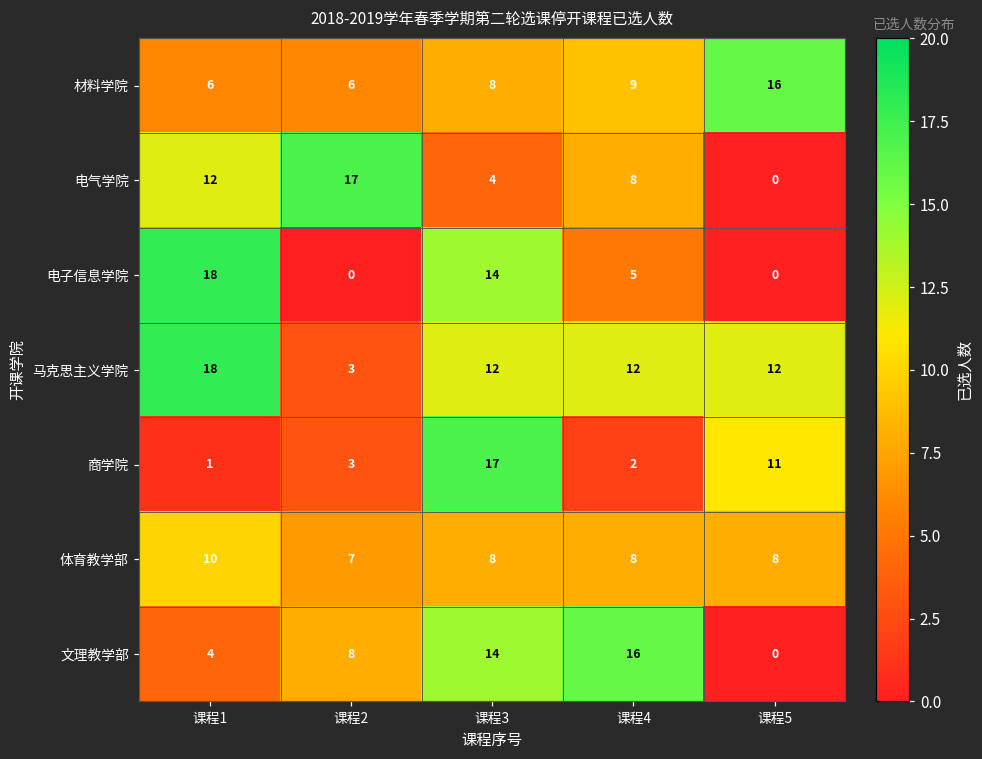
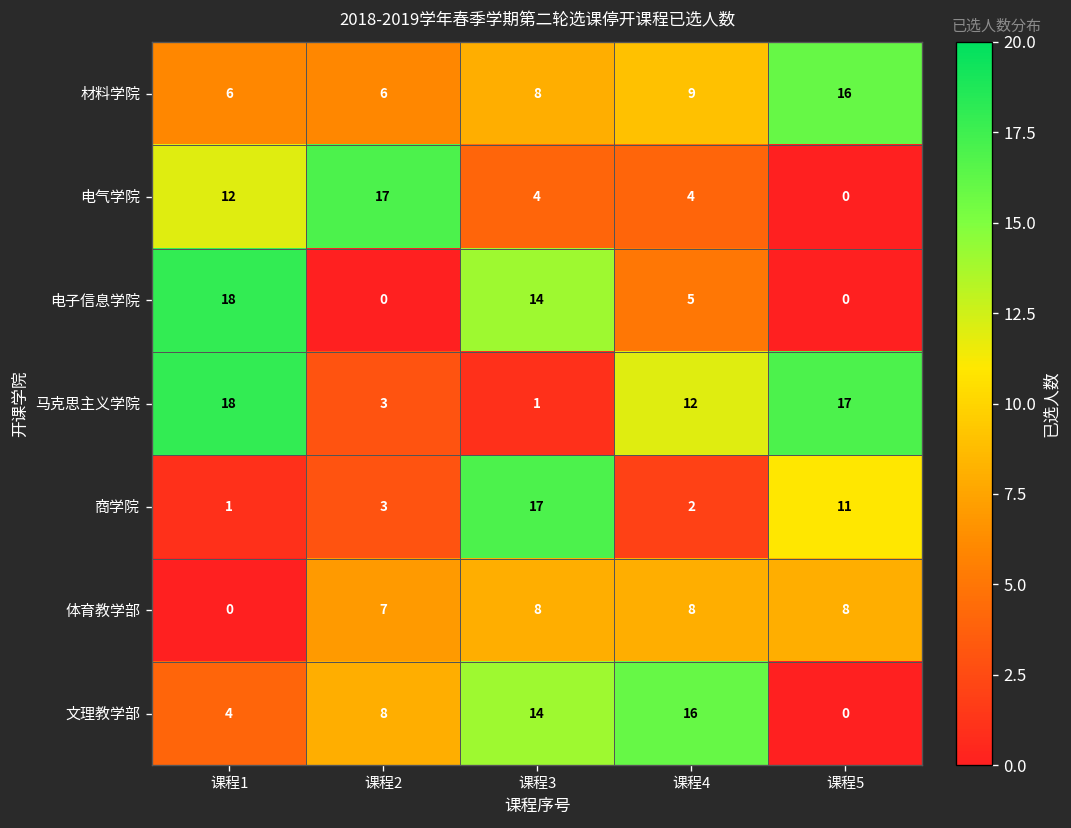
  {
    "材料学院": {
      "课程1": 6,
      "课程2": 6,
      "课程3": 8,
      "课程4": 9,
      "课程5": 16
    },
    "电气学院": {
      "课程1": 12,
      "课程2": 17,
      "课程3": 4,
-     "课程4": 8,
+     "课程4": 4,
      "课程5": 0
    },
    "电子信息学院": {
      "课程1": 18,
      "课程2": 0,
      "课程3": 14,
      "课程4": 5,
      "课程5": 0
    },
    "马克思主义学院": {
      "课程1": 18,
      "课程2": 3,
-     "课程3": 12,
+     "课程3": 1,
      "课程4": 12,
-     "课程5": 12
+     "课程5": 17
    },
    "商学院": {
      "课程1": 1,
      "课程2": 3,
      "课程3": 17,
      "课程4": 2,
      "课程5": 11
    },
    "体育教学部": {
-     "课程1": 10,
+     "课程1": 0,
      "课程2": 7,
      "课程3": 8,
      "课程4": 8,
      "课程5": 8
    },
    "文理教学部": {
      "课程1": 4,
      "课程2": 8,
      "课程3": 14,
      "课程4": 16,
      "课程5": 0
    }
  }
